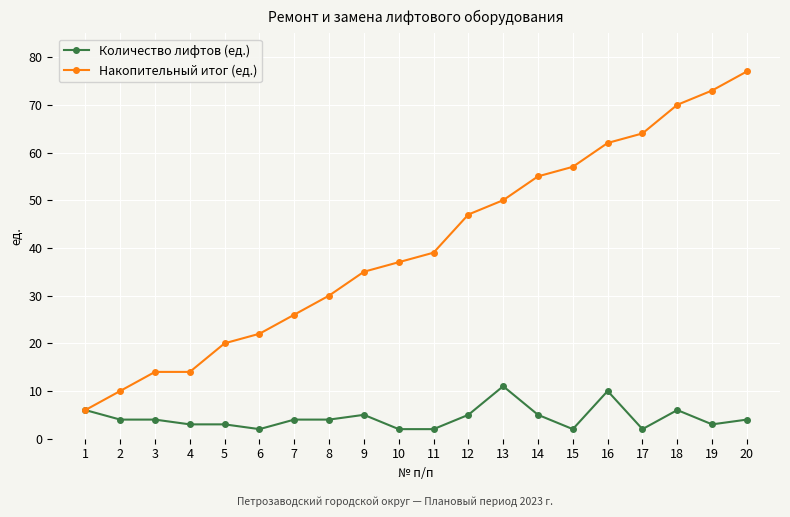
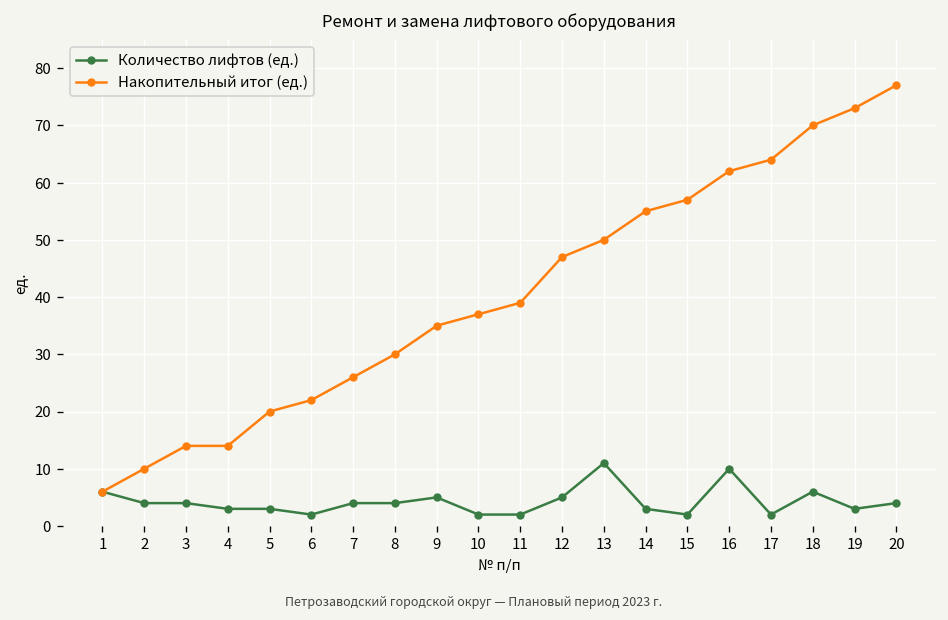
  {
    "Количество лифтов (ед.)": {
      "2": 4,
      "3": 4,
      "4": 3,
      "5": 3,
      "6": 2,
      "7": 4,
      "8": 4,
      "9": 5,
      "10": 2,
      "11": 2,
      "12": 5,
      "13": 11,
-     "14": 5,
+     "14": 3,
      "15": 2,
      "16": 10,
      "17": 2,
      "18": 6,
      "19": 3,
      "20": 4
    },
    "Накопительный итог (ед.)": {
      "2": 10,
      "3": 14,
      "4": 14,
      "5": 20,
      "6": 22,
      "7": 26,
      "8": 30,
      "9": 35,
      "10": 37,
      "11": 39,
      "12": 47,
      "13": 50,
      "14": 55,
      "15": 57,
      "16": 62,
      "17": 64,
      "18": 70,
      "19": 73,
      "20": 77
    }
  }
